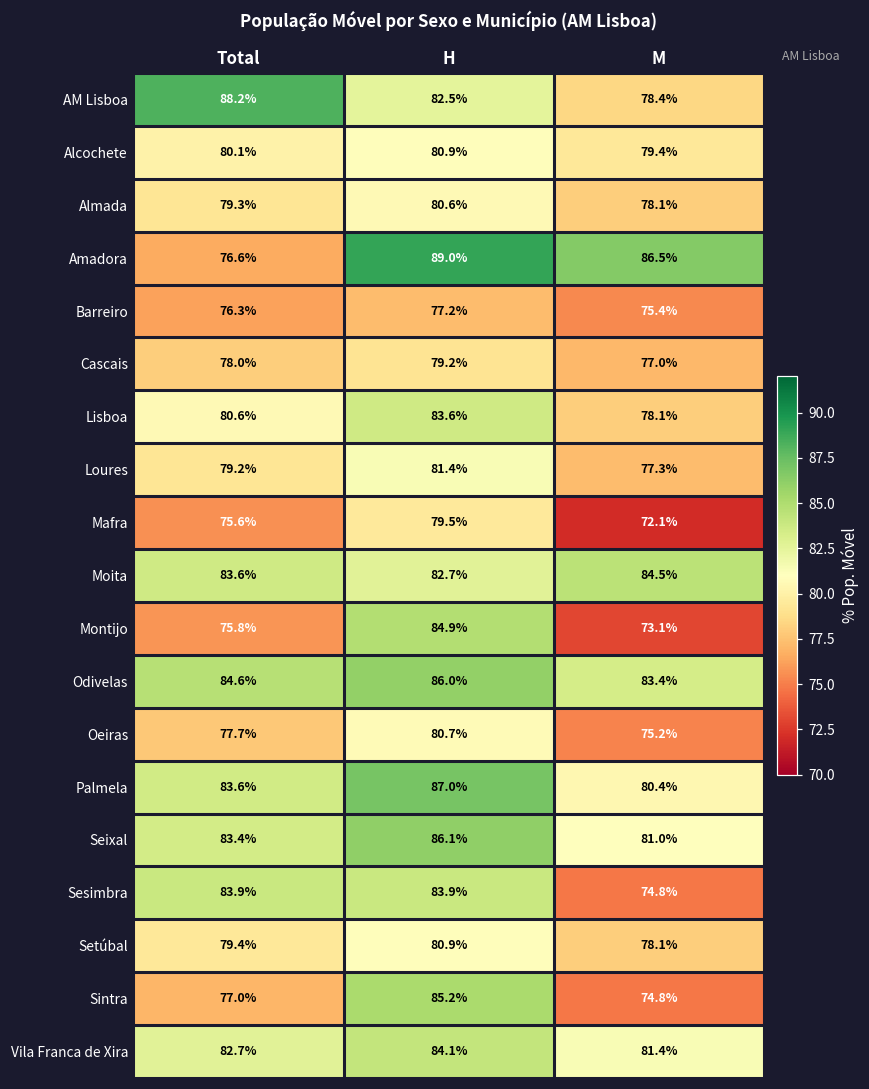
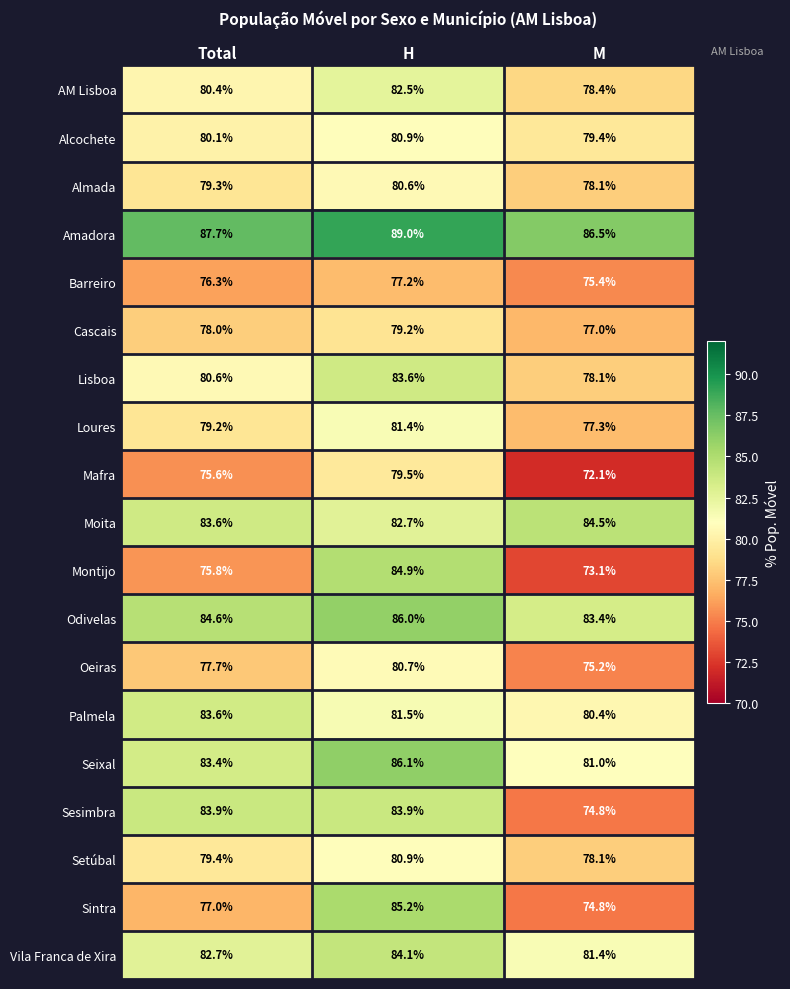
  {
    "AM Lisboa": {
-     "Total": "88.2%",
+     "Total": "80.4%",
      "H": "82.5%",
      "M": "78.4%"
    },
    "Alcochete": {
      "Total": "80.1%",
      "H": "80.9%",
      "M": "79.4%"
    },
    "Almada": {
      "Total": "79.3%",
      "H": "80.6%",
      "M": "78.1%"
    },
    "Amadora": {
-     "Total": "76.6%",
+     "Total": "87.7%",
      "H": "89.0%",
      "M": "86.5%"
    },
    "Barreiro": {
      "Total": "76.3%",
      "H": "77.2%",
      "M": "75.4%"
    },
    "Cascais": {
      "Total": "78.0%",
      "H": "79.2%",
      "M": "77.0%"
    },
    "Lisboa": {
      "Total": "80.6%",
      "H": "83.6%",
      "M": "78.1%"
    },
    "Loures": {
      "Total": "79.2%",
      "H": "81.4%",
      "M": "77.3%"
    },
    "Mafra": {
      "Total": "75.6%",
      "H": "79.5%",
      "M": "72.1%"
    },
    "Moita": {
      "Total": "83.6%",
      "H": "82.7%",
      "M": "84.5%"
    },
    "Montijo": {
      "Total": "75.8%",
      "H": "84.9%",
      "M": "73.1%"
    },
    "Odivelas": {
      "Total": "84.6%",
      "H": "86.0%",
      "M": "83.4%"
    },
    "Oeiras": {
      "Total": "77.7%",
      "H": "80.7%",
      "M": "75.2%"
    },
    "Palmela": {
      "Total": "83.6%",
-     "H": "87.0%",
+     "H": "81.5%",
      "M": "80.4%"
    },
    "Seixal": {
      "Total": "83.4%",
      "H": "86.1%",
      "M": "81.0%"
    },
    "Sesimbra": {
      "Total": "83.9%",
      "H": "83.9%",
      "M": "74.8%"
    },
    "Setúbal": {
      "Total": "79.4%",
      "H": "80.9%",
      "M": "78.1%"
    },
    "Sintra": {
      "Total": "77.0%",
      "H": "85.2%",
      "M": "74.8%"
    },
    "Vila Franca de Xira": {
      "Total": "82.7%",
      "H": "84.1%",
      "M": "81.4%"
    }
  }
